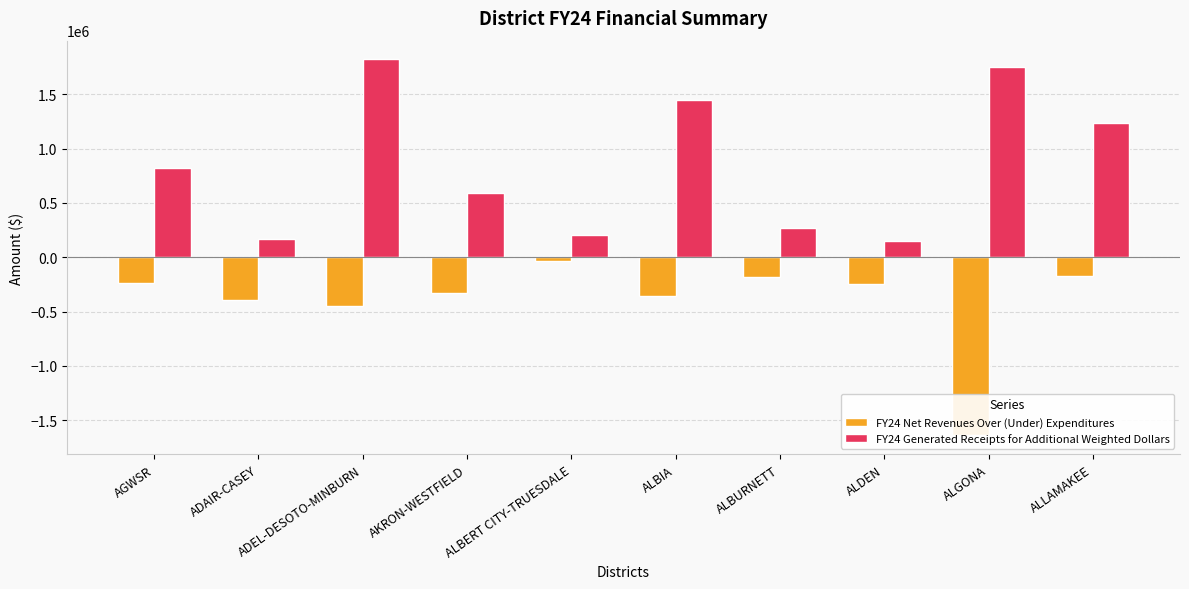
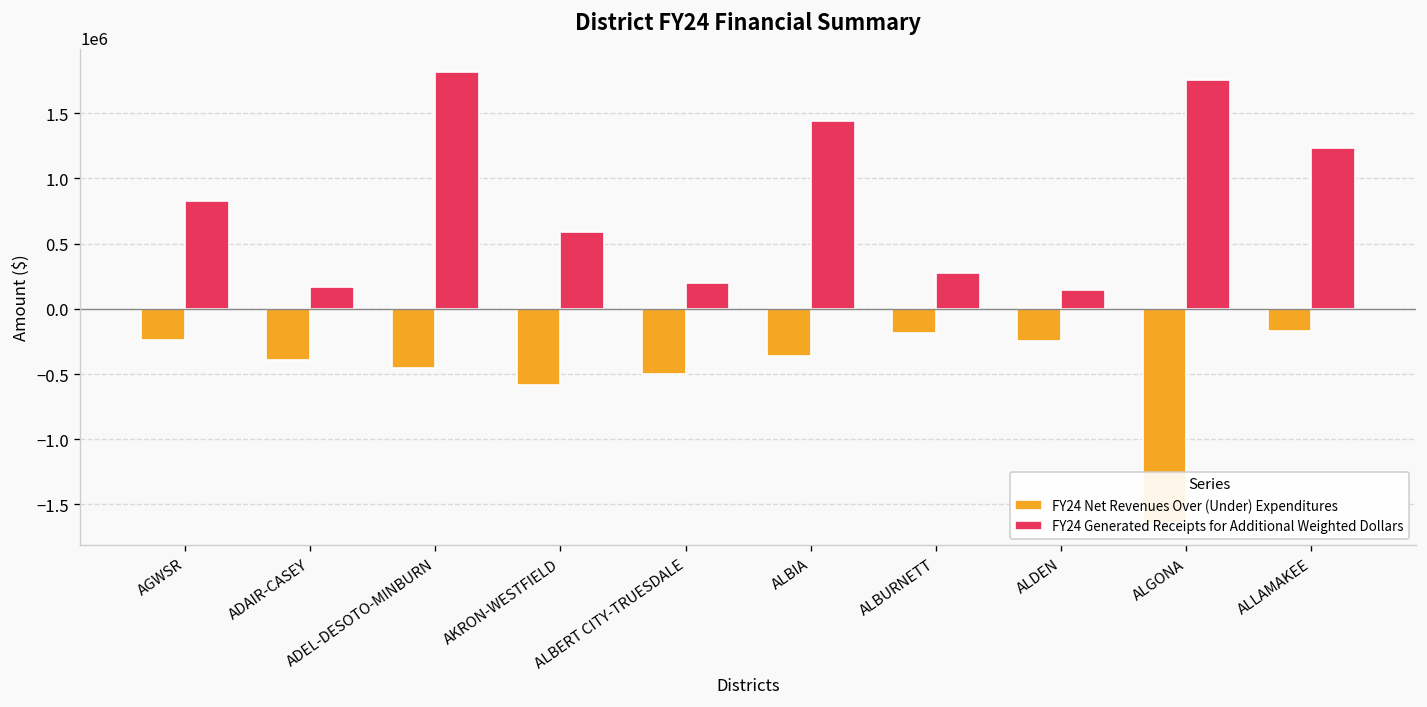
  {
    "FY24 Net Revenues Over (Under) Expenditures": {
      "AGWSR": -240000,
      "ADAIR-CASEY": -390000,
      "ADEL-DESOTO-MINBURN": -450000,
-     "AKRON-WESTFIELD": -330000,
-     "ALBERT CITY-TRUESDALE": -30000,
+     "AKRON-WESTFIELD": -590000,
+     "ALBERT CITY-TRUESDALE": -500000,
      "ALBIA": -360000,
      "ALBURNETT": -180000,
      "ALDEN": -250000,
      "ALLAMAKEE": -170000
    },
    "FY24 Generated Receipts for Additional Weighted Dollars": {
      "AGWSR": 820000,
      "ADAIR-CASEY": 160000,
      "ADEL-DESOTO-MINBURN": 1820000,
      "AKRON-WESTFIELD": 590000,
      "ALBERT CITY-TRUESDALE": 200000,
      "ALBIA": 1440000,
      "ALBURNETT": 270000,
      "ALDEN": 150000,
      "ALGONA": 1750000,
      "ALLAMAKEE": 1240000
    }
  }
